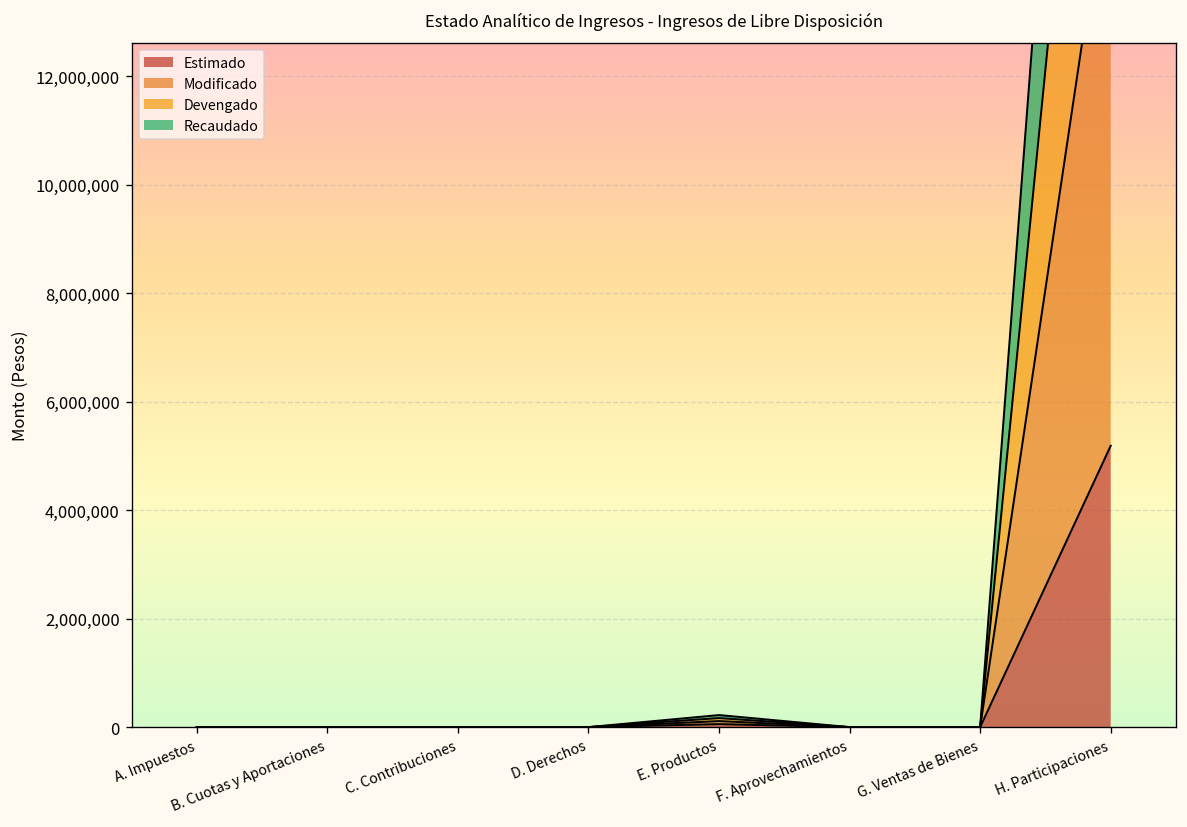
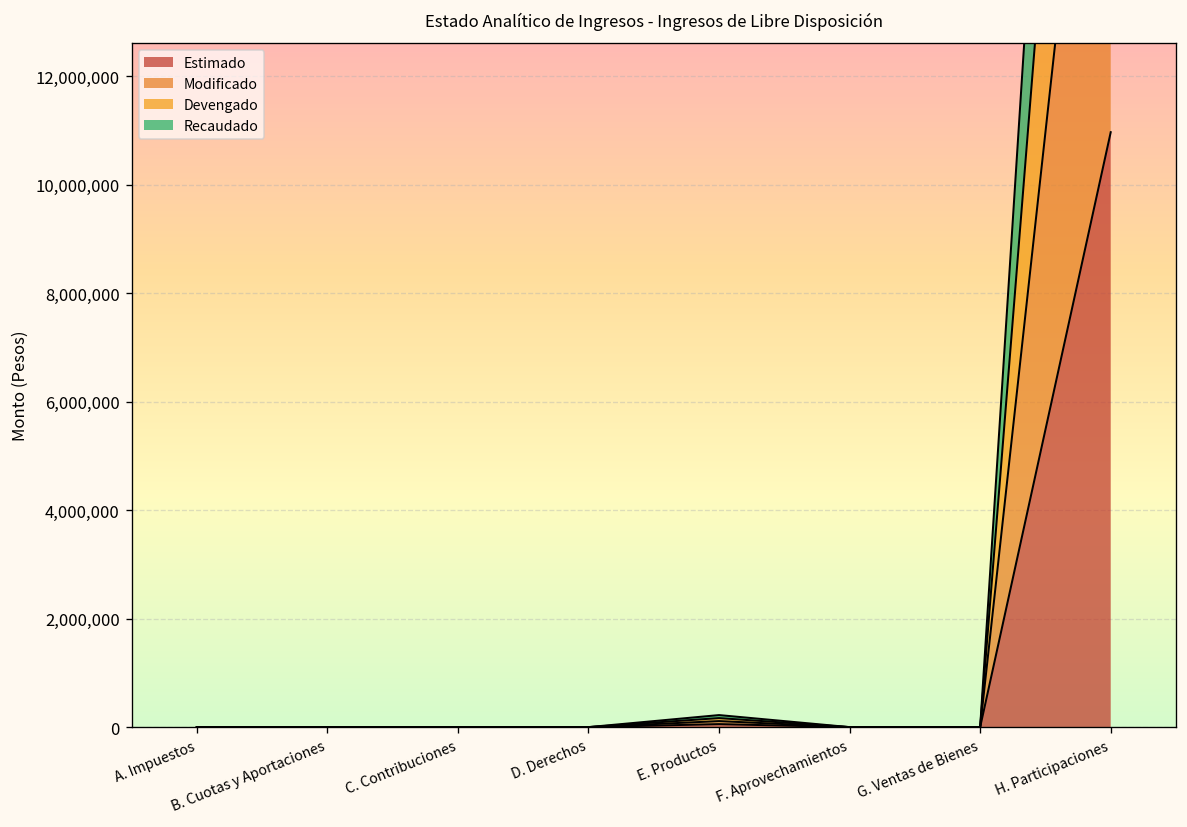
  {
    "Estimado": {
      "E. Productos": "100,000",
-     "H. Participaciones": "5,200,000"
+     "H. Participaciones": "11,000,000"
    }
  }
